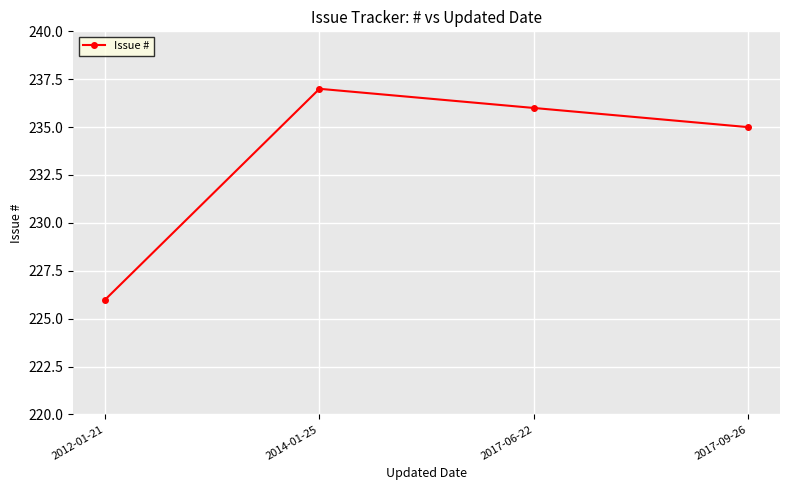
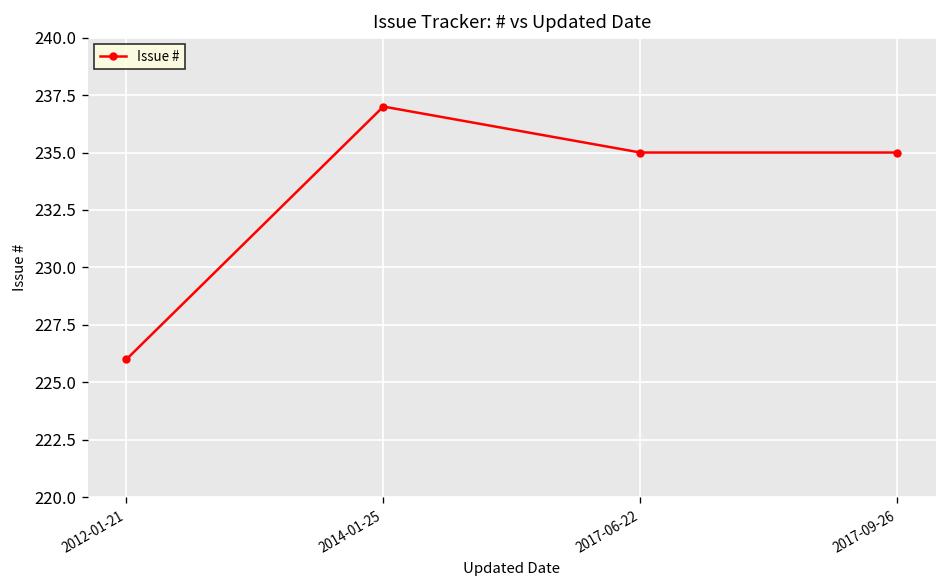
  {
    "2012-01-21": 226,
    "2014-01-25": 237,
-   "2017-06-22": 236,
+   "2017-06-22": 235,
    "2017-09-26": 235
  }
